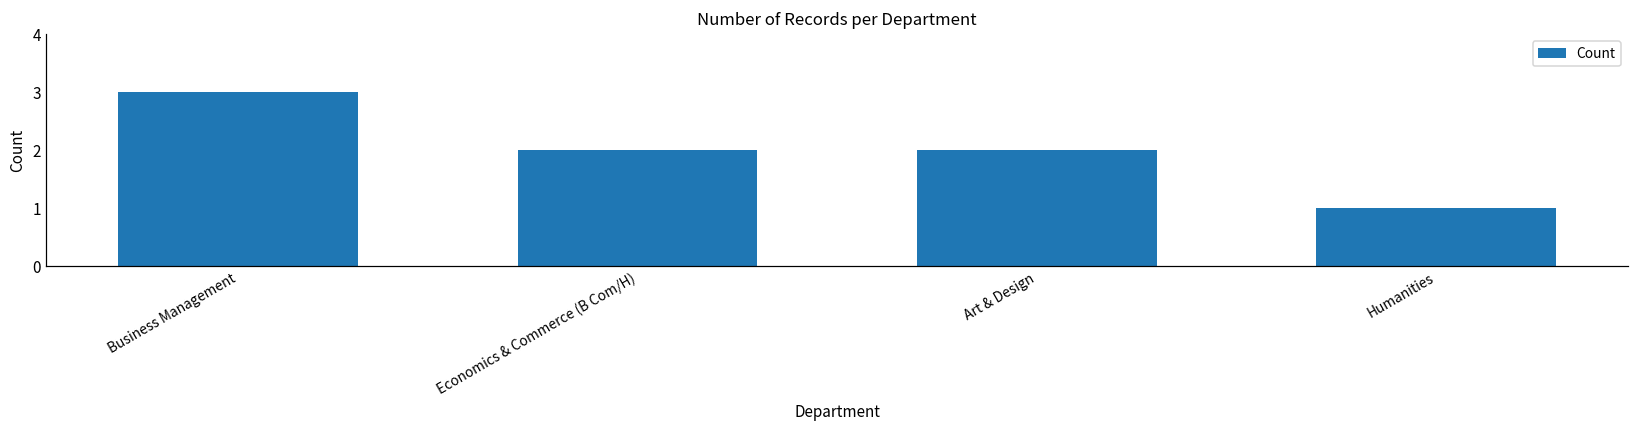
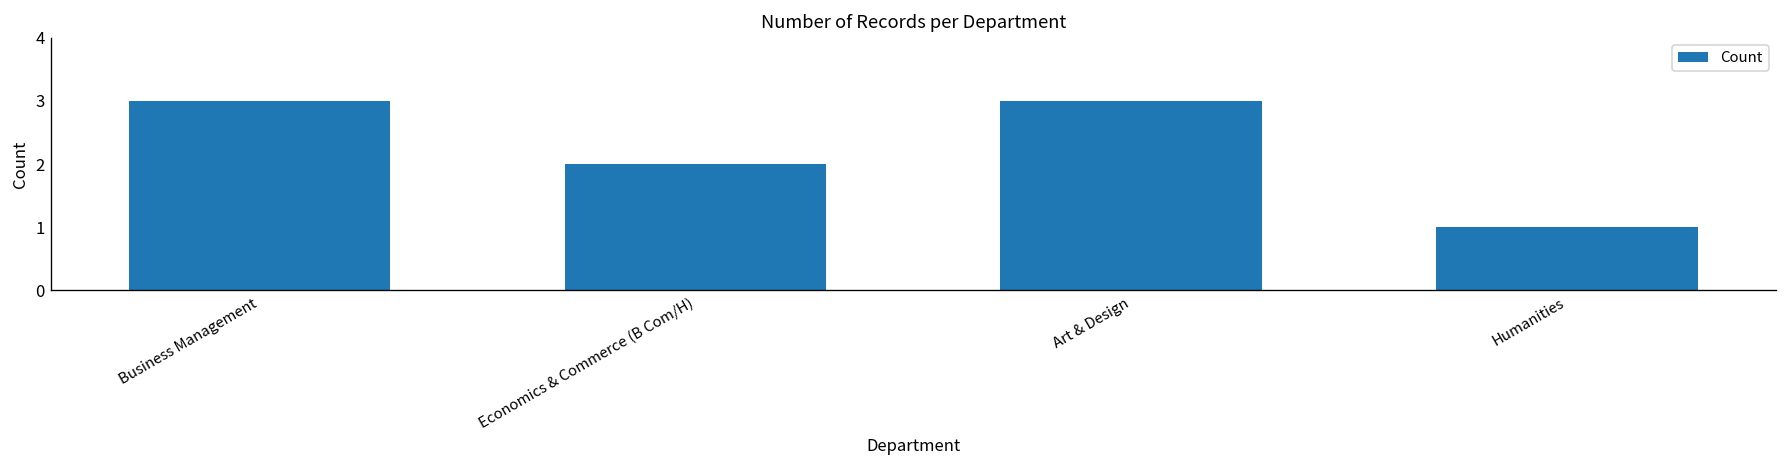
  {
    "Business Management": 3,
    "Economics & Commerce (B Com/H)": 2,
-   "Art & Design": 2,
+   "Art & Design": 3,
    "Humanities": 1
  }
